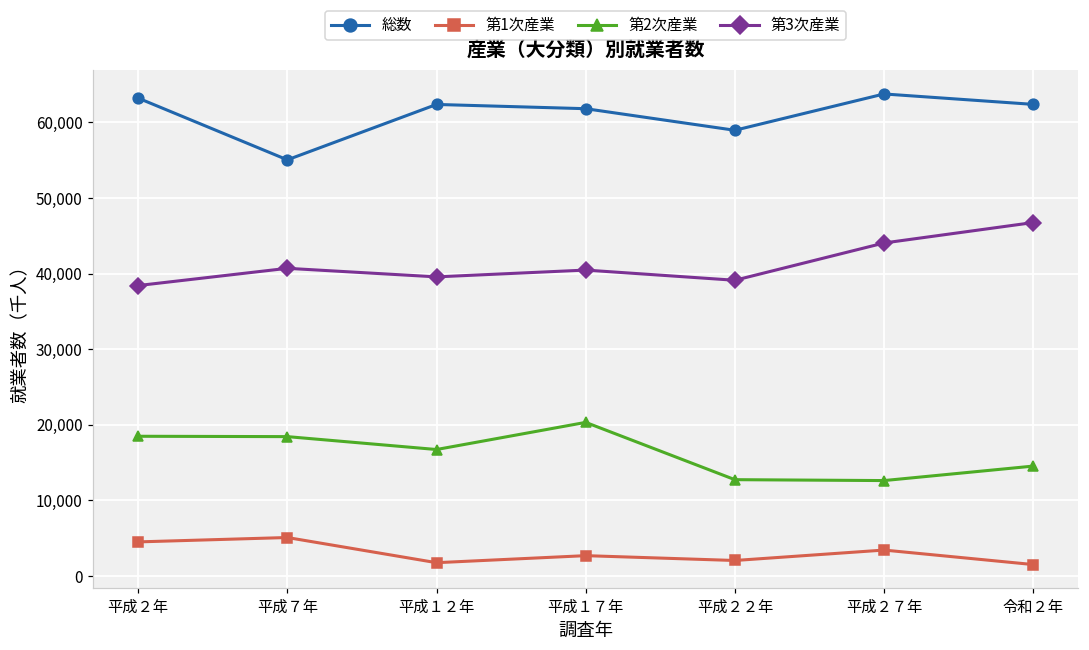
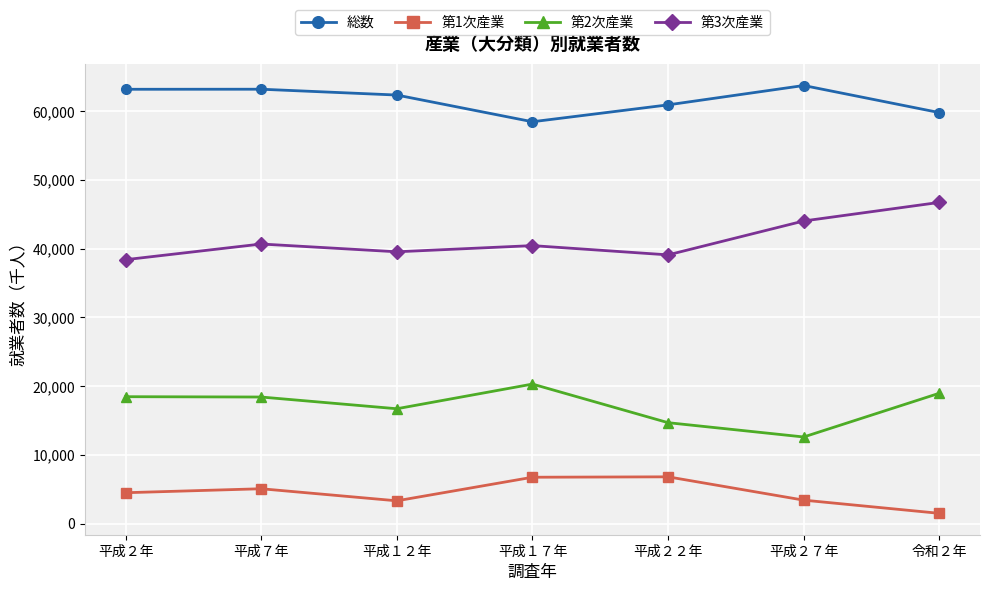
  {
    "総数": {
      "平成２年": "63,000",
-     "平成７年": "55,000",
+     "平成７年": "63,000",
      "平成１２年": "62,000",
-     "平成１７年": "62,000",
-     "平成２２年": "59,000",
+     "平成１７年": "58,000",
+     "平成２２年": "61,000",
      "平成２７年": "64,000",
-     "令和２年": "62,000"
+     "令和２年": "60,000"
    },
    "第1次産業": {
      "平成２年": "4,000",
      "平成７年": "5,000",
-     "平成１２年": "2,000",
-     "平成１７年": "3,000",
-     "平成２２年": "2,000",
+     "平成１２年": "3,000",
+     "平成１７年": "7,000",
+     "平成２２年": "7,000",
      "平成２７年": "3,000",
      "令和２年": "1,000"
    },
    "第2次産業": {
      "平成２年": "18,000",
      "平成７年": "18,000",
      "平成１２年": "17,000",
      "平成１７年": "20,000",
-     "平成２２年": "13,000",
+     "平成２２年": "15,000",
      "平成２７年": "13,000",
-     "令和２年": "15,000"
+     "令和２年": "19,000"
    },
    "第3次産業": {
      "平成２年": "38,000",
      "平成７年": "41,000",
      "平成１２年": "40,000",
      "平成１７年": "40,000",
      "平成２２年": "39,000",
      "平成２７年": "44,000",
      "令和２年": "47,000"
    }
  }
